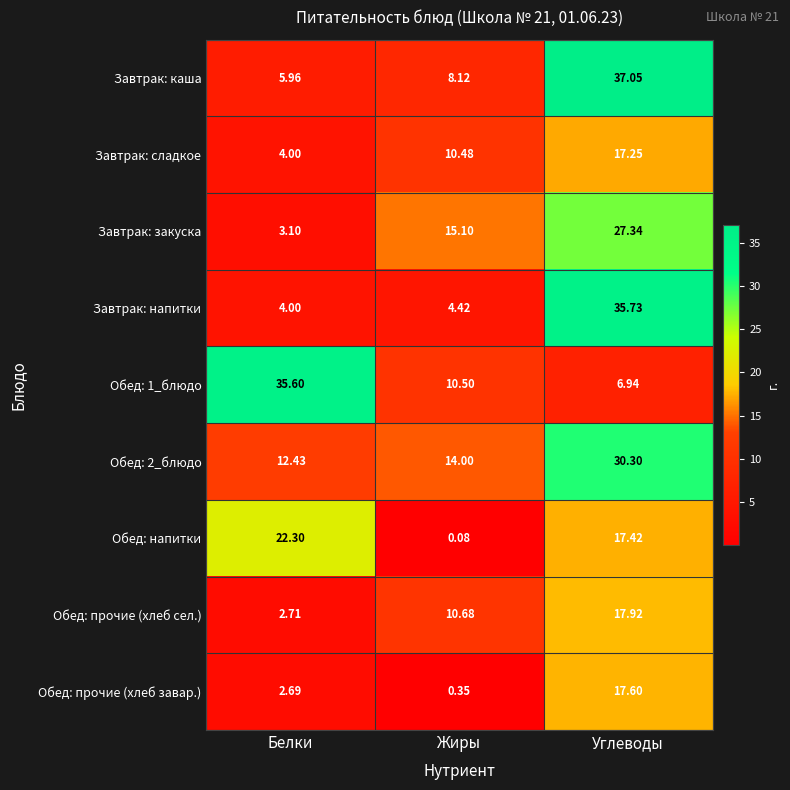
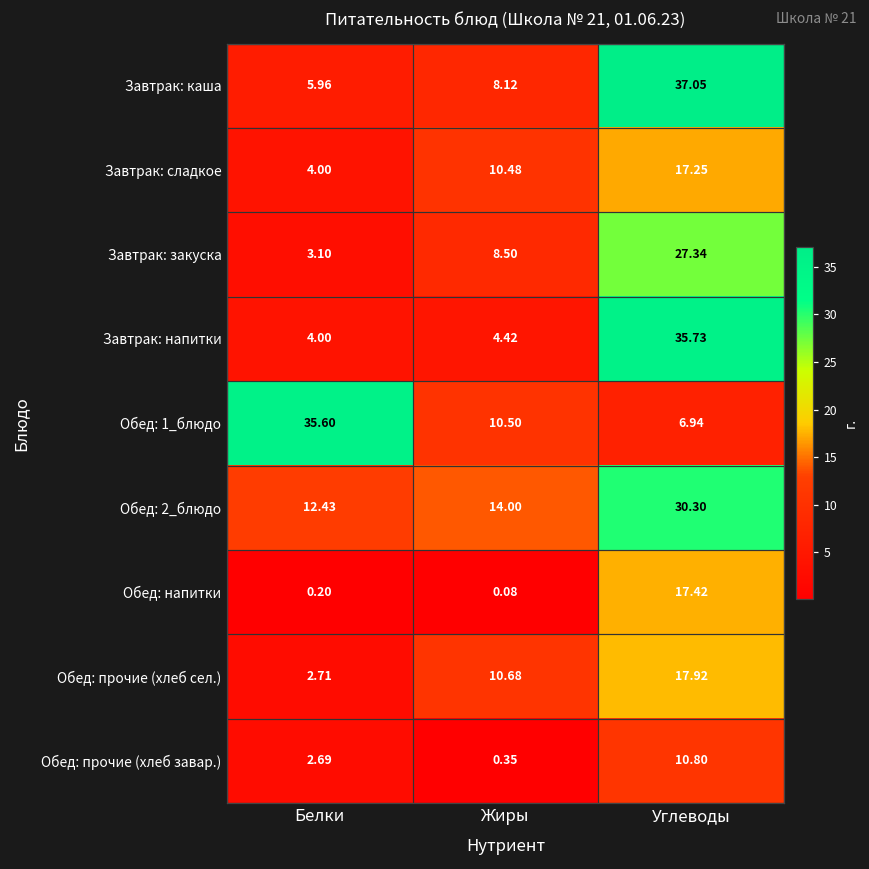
  {
    "Завтрак: каша": {
      "Белки": 5.96,
      "Жиры": 8.12,
      "Углеводы": 37.05
    },
    "Завтрак: сладкое": {
      "Белки": 4.00,
      "Жиры": 10.48,
      "Углеводы": 17.25
    },
    "Завтрак: закуска": {
      "Белки": 3.10,
-     "Жиры": 15.10,
+     "Жиры": 8.50,
      "Углеводы": 27.34
    },
    "Завтрак: напитки": {
      "Белки": 4.00,
      "Жиры": 4.42,
      "Углеводы": 35.73
    },
    "Обед: 1_блюдо": {
      "Белки": 35.60,
      "Жиры": 10.50,
      "Углеводы": 6.94
    },
    "Обед: 2_блюдо": {
      "Белки": 12.43,
      "Жиры": 14.00,
      "Углеводы": 30.30
    },
    "Обед: напитки": {
-     "Белки": 22.30,
+     "Белки": 0.20,
      "Жиры": 0.08,
      "Углеводы": 17.42
    },
    "Обед: прочие (хлеб сел.)": {
      "Белки": 2.71,
      "Жиры": 10.68,
      "Углеводы": 17.92
    },
    "Обед: прочие (хлеб завар.)": {
      "Белки": 2.69,
      "Жиры": 0.35,
-     "Углеводы": 17.60
+     "Углеводы": 10.80
    }
  }
